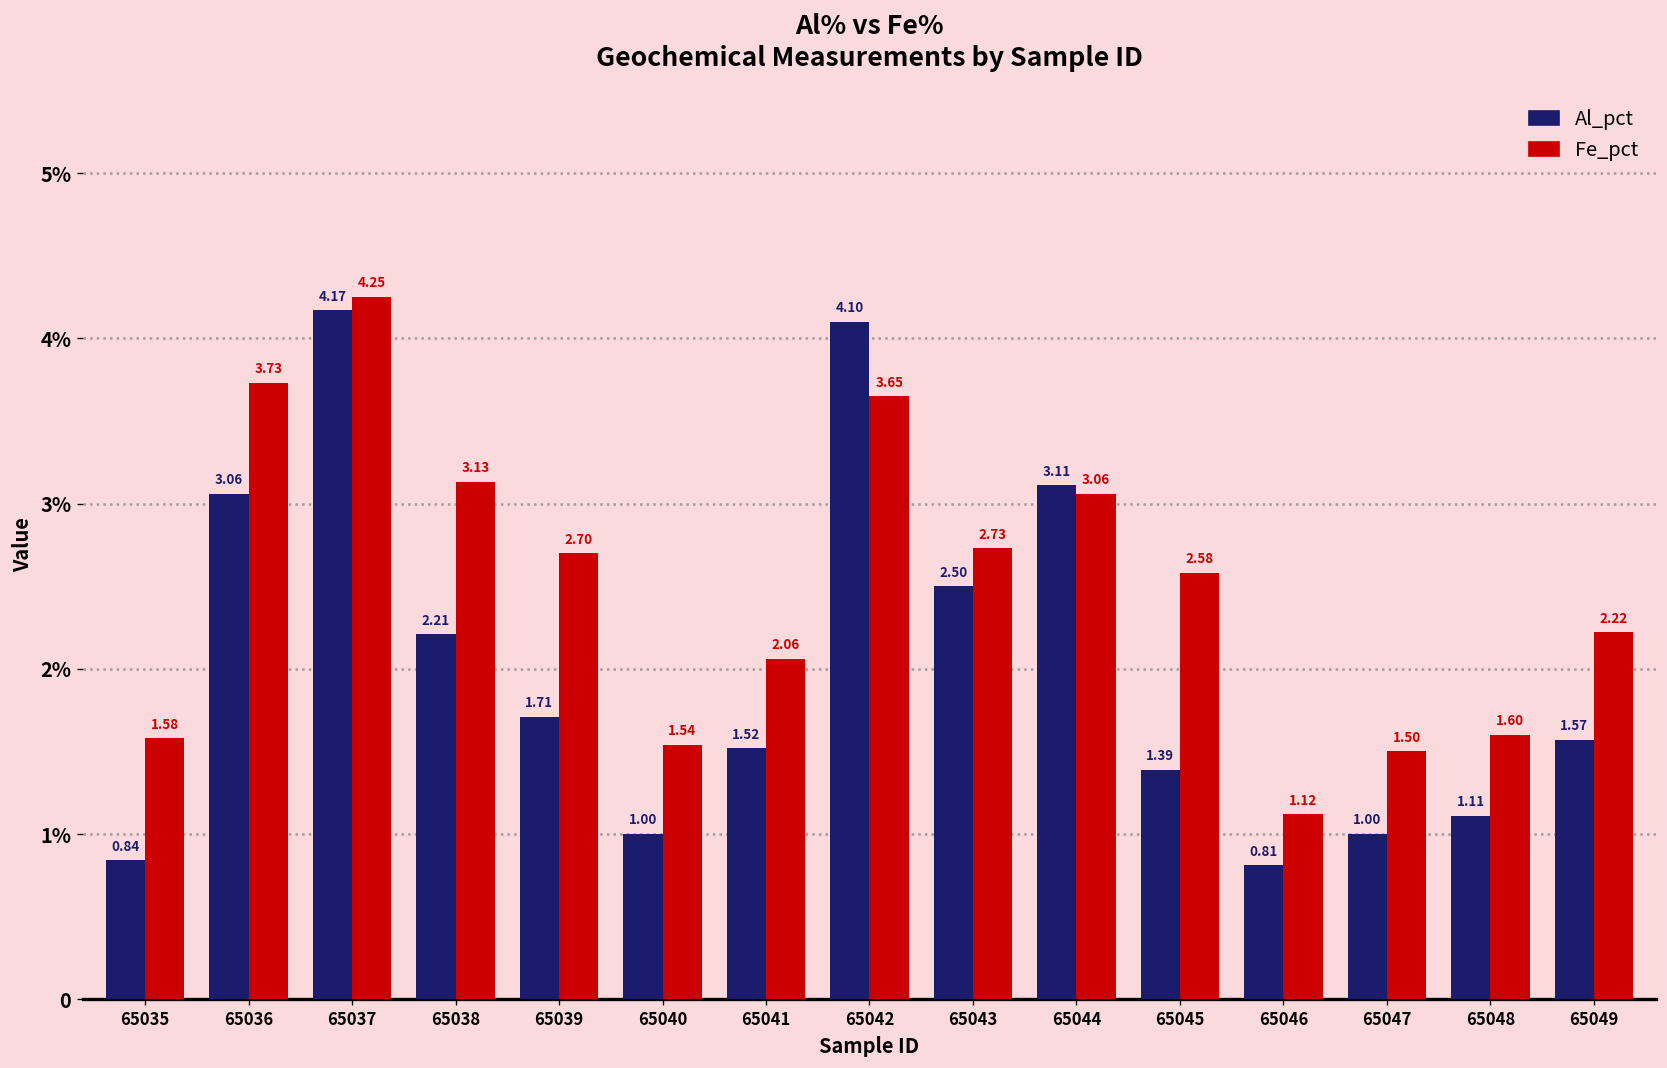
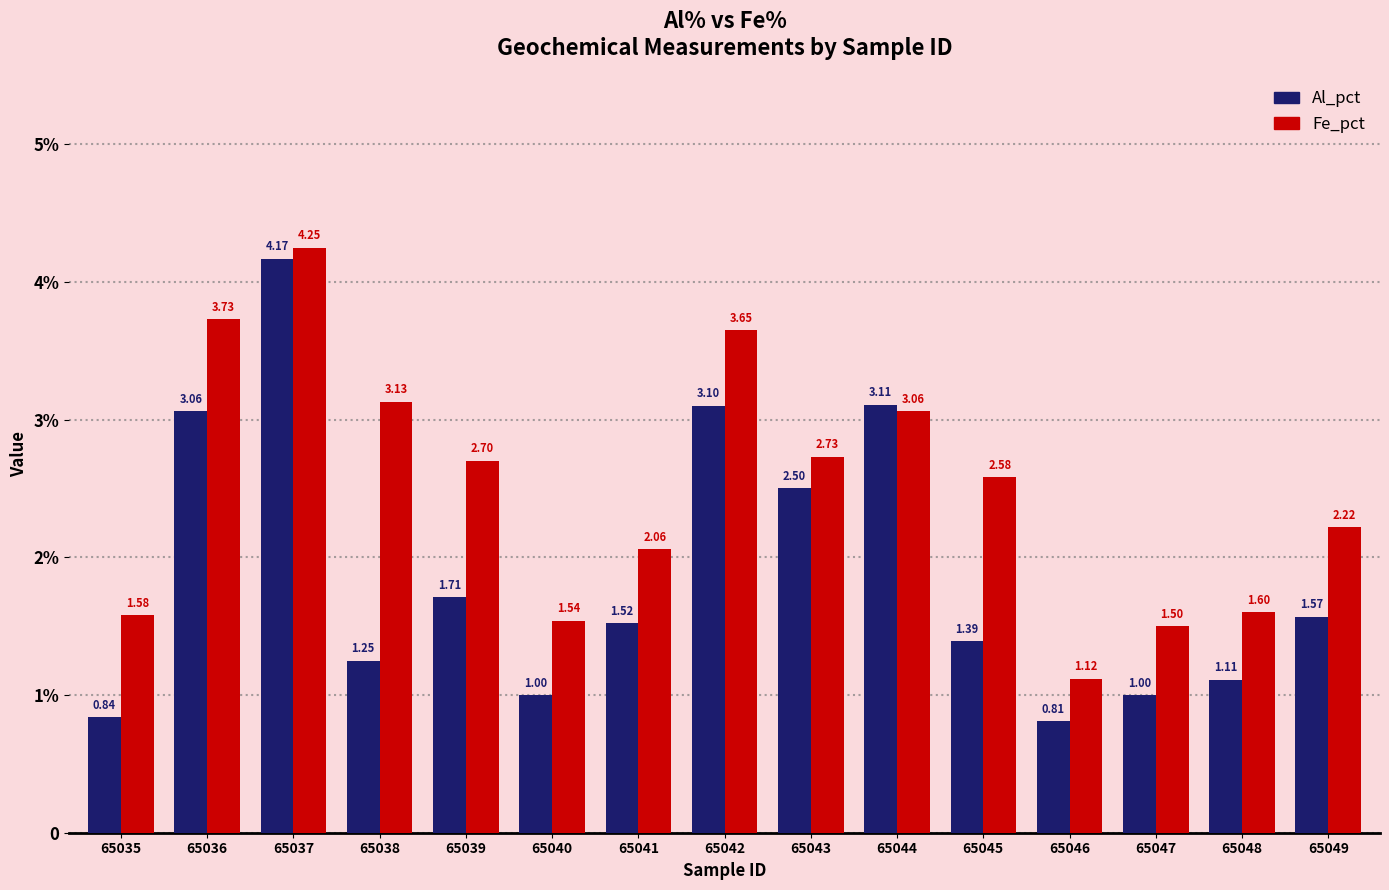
  {
    "Al_pct": {
      "65035": 0.84,
      "65036": 3.06,
      "65037": 4.17,
-     "65038": 2.21,
+     "65038": 1.25,
      "65039": 1.71,
      "65040": 1.00,
      "65041": 1.52,
-     "65042": 4.10,
+     "65042": 3.10,
      "65043": 2.50,
      "65044": 3.11,
      "65045": 1.39,
      "65046": 0.81,
      "65047": 1.00,
      "65048": 1.11,
      "65049": 1.57
    },
    "Fe_pct": {
      "65035": 1.58,
      "65036": 3.73,
      "65037": 4.25,
      "65038": 3.13,
      "65039": 2.70,
      "65040": 1.54,
      "65041": 2.06,
      "65042": 3.65,
      "65043": 2.73,
      "65044": 3.06,
      "65045": 2.58,
      "65046": 1.12,
      "65047": 1.50,
      "65048": 1.60,
      "65049": 2.22
    }
  }
